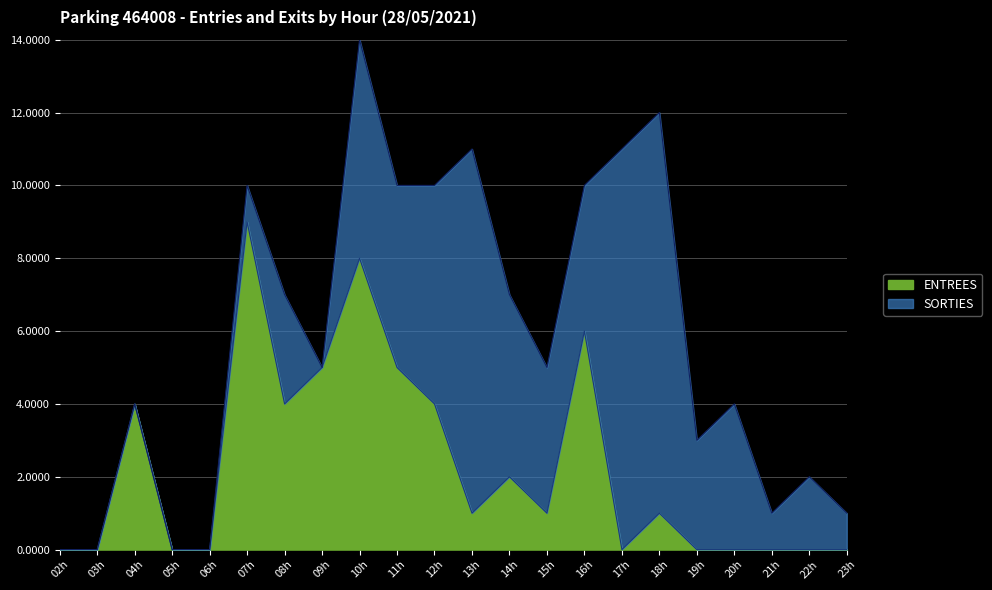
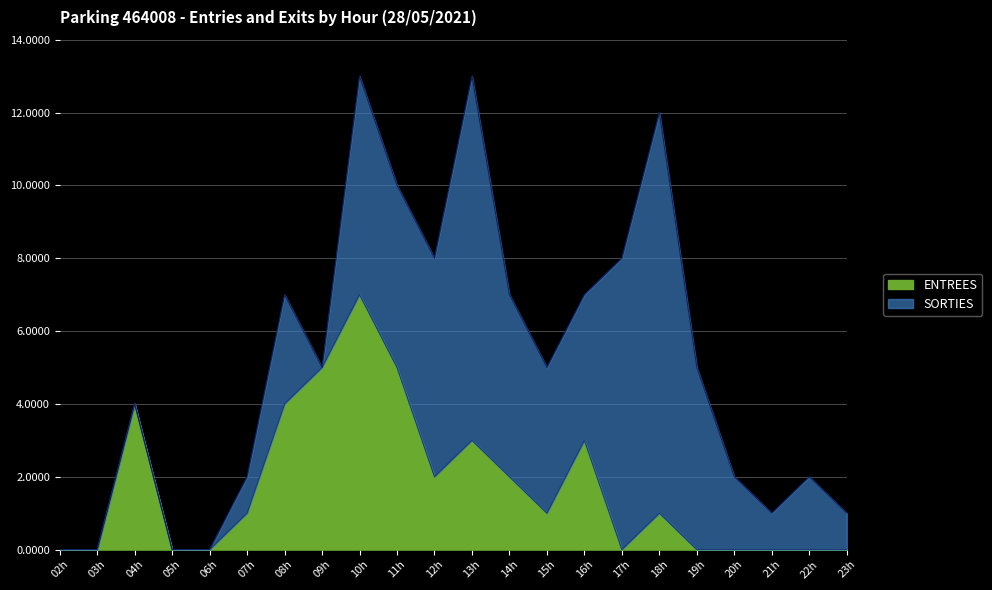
  {
    "ENTREES": {
-     "07h": 9,
+     "07h": 1,
      "08h": 4,
-     "10h": 8,
+     "10h": 7,
      "11h": 5,
-     "12h": 4,
-     "13h": 1,
+     "12h": 2,
+     "13h": 3,
      "14h": 2,
      "15h": 1,
-     "16h": 6,
+     "16h": 3,
      "17h": 0,
      "18h": 1,
      "19h": 0,
      "20h": 0,
      "21h": 0,
      "22h": 0,
      "23h": 0
    },
    "SORTIES": {
      "08h": 7,
      "11h": 10,
      "14h": 7,
      "15h": 5,
-     "17h": 11,
+     "17h": 8,
      "18h": 12,
-     "19h": 3,
-     "20h": 4,
+     "19h": 5,
+     "20h": 2,
      "21h": 1,
      "22h": 2,
      "23h": 1
    }
  }
